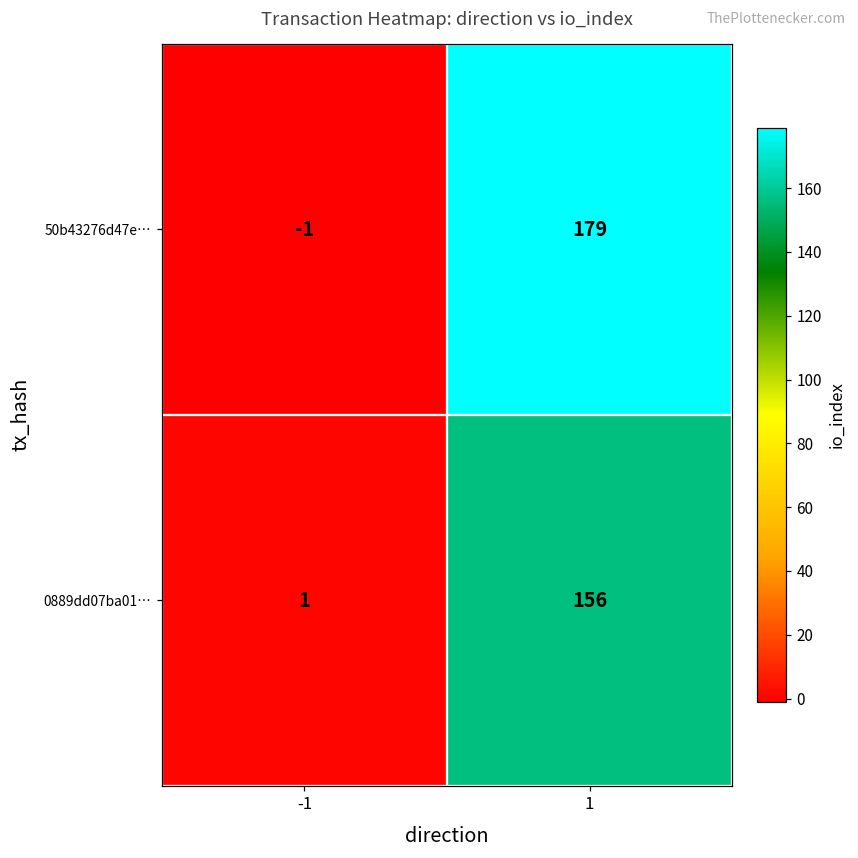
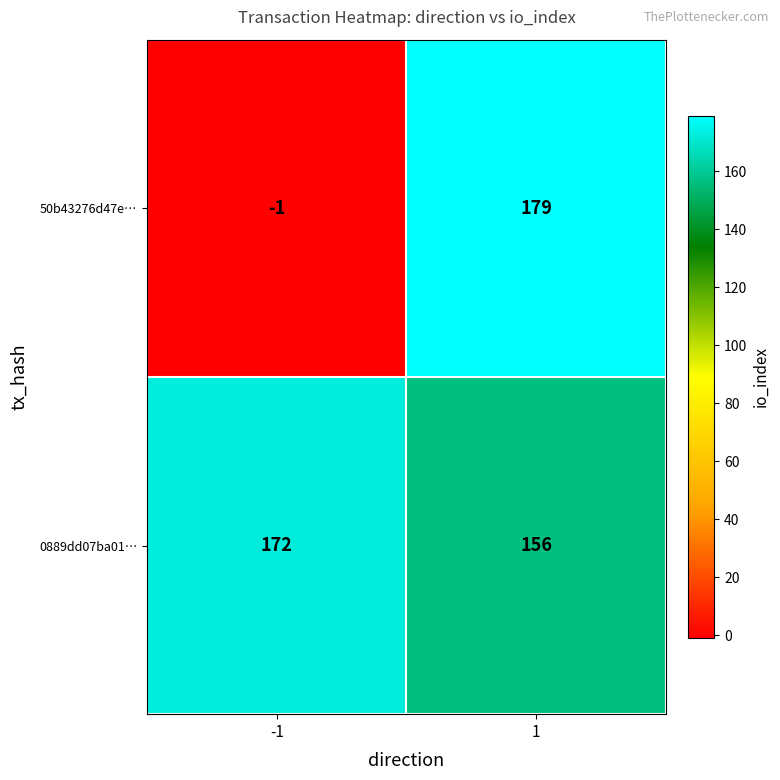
  {
    "50b43276d47e…": {
      "-1": -1,
      "1": 179
    },
    "0889dd07ba01…": {
-     "-1": 1,
+     "-1": 172,
      "1": 156
    }
  }
